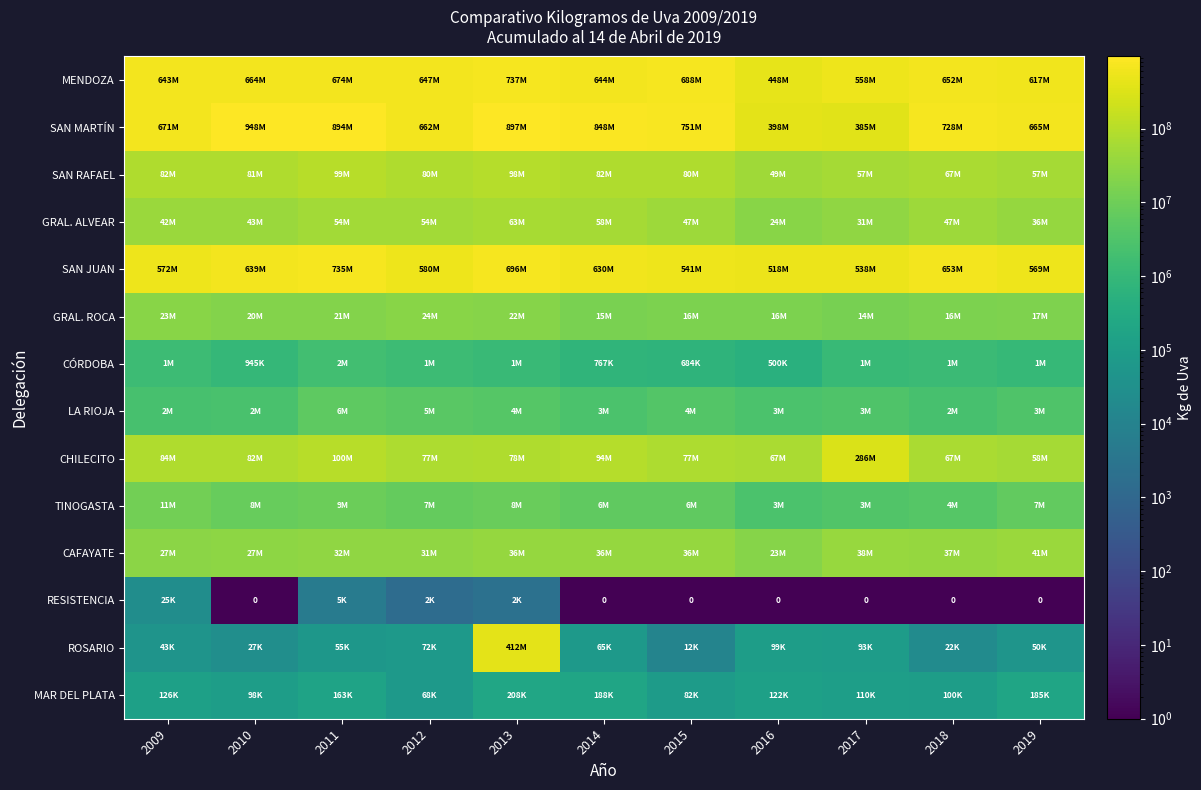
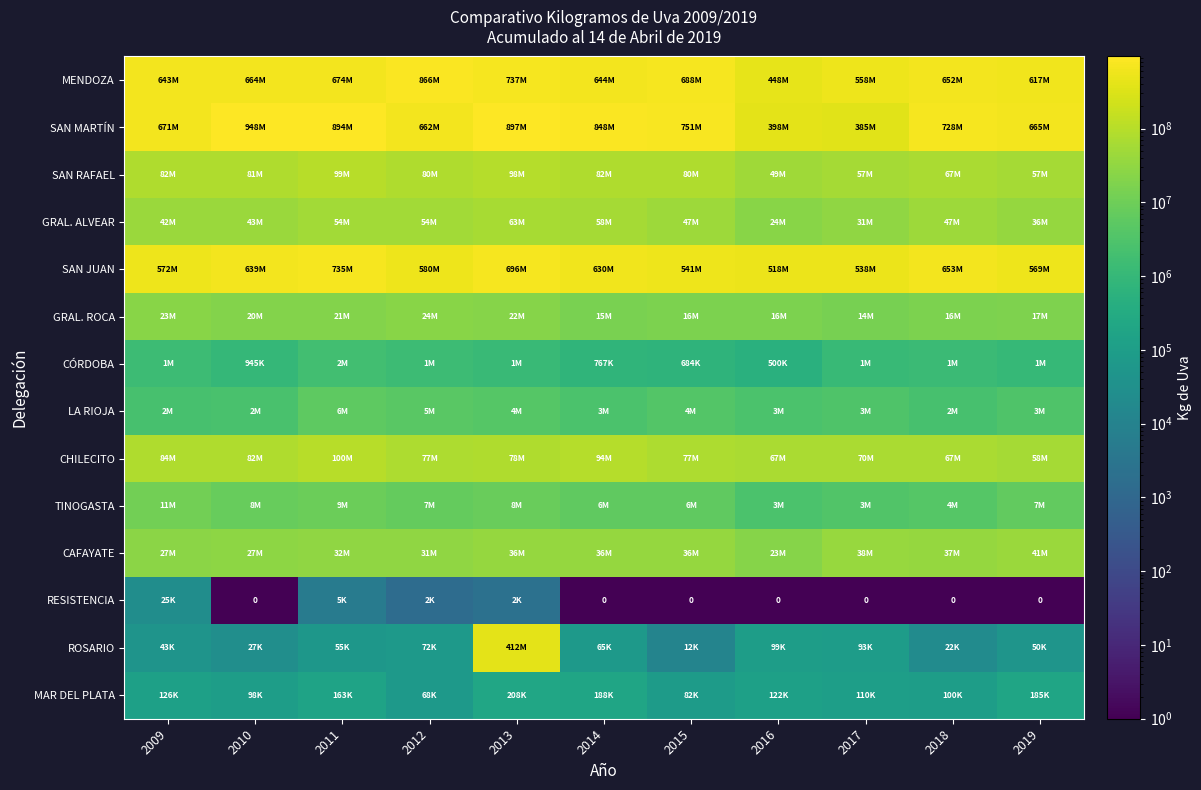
  {
    "MENDOZA": {
      "2009": "643M",
      "2010": "664M",
      "2011": "674M",
-     "2012": "647M",
+     "2012": "866M",
      "2013": "737M",
      "2014": "644M",
      "2015": "688M",
      "2016": "448M",
      "2017": "558M",
      "2018": "652M",
      "2019": "617M"
    },
    "SAN MARTÍN": {
      "2009": "671M",
      "2010": "948M",
      "2011": "894M",
      "2012": "662M",
      "2013": "897M",
      "2014": "848M",
      "2015": "751M",
      "2016": "398M",
      "2017": "385M",
      "2018": "728M",
      "2019": "665M"
    },
    "SAN RAFAEL": {
      "2009": "82M",
      "2010": "81M",
      "2011": "99M",
      "2012": "80M",
      "2013": "98M",
      "2014": "82M",
      "2015": "80M",
      "2016": "49M",
      "2017": "57M",
      "2018": "67M",
      "2019": "57M"
    },
    "GRAL. ALVEAR": {
      "2009": "42M",
      "2010": "43M",
      "2011": "54M",
      "2012": "54M",
      "2013": "63M",
      "2014": "58M",
      "2015": "47M",
      "2016": "24M",
      "2017": "31M",
      "2018": "47M",
      "2019": "36M"
    },
    "SAN JUAN": {
      "2009": "572M",
      "2010": "639M",
      "2011": "735M",
      "2012": "580M",
      "2013": "696M",
      "2014": "630M",
      "2015": "541M",
      "2016": "518M",
      "2017": "538M",
      "2018": "653M",
      "2019": "569M"
    },
    "GRAL. ROCA": {
      "2009": "23M",
      "2010": "20M",
      "2011": "21M",
      "2012": "24M",
      "2013": "22M",
      "2014": "15M",
      "2015": "16M",
      "2016": "16M",
      "2017": "14M",
      "2018": "16M",
      "2019": "17M"
    },
    "CÓRDOBA": {
      "2009": "1M",
      "2010": "945K",
      "2011": "2M",
      "2012": "1M",
      "2013": "1M",
      "2014": "767K",
      "2015": "684K",
      "2016": "500K",
      "2017": "1M",
      "2018": "1M",
      "2019": "1M"
    },
    "LA RIOJA": {
      "2009": "2M",
      "2010": "2M",
      "2011": "6M",
      "2012": "5M",
      "2013": "4M",
      "2014": "3M",
      "2015": "4M",
      "2016": "3M",
      "2017": "3M",
      "2018": "2M",
      "2019": "3M"
    },
    "CHILECITO": {
      "2009": "84M",
      "2010": "82M",
      "2011": "100M",
      "2012": "77M",
      "2013": "78M",
      "2014": "94M",
      "2015": "77M",
      "2016": "67M",
-     "2017": "286M",
+     "2017": "70M",
      "2018": "67M",
      "2019": "58M"
    },
    "TINOGASTA": {
      "2009": "11M",
      "2010": "8M",
      "2011": "9M",
      "2012": "7M",
      "2013": "8M",
      "2014": "6M",
      "2015": "6M",
      "2016": "3M",
      "2017": "3M",
      "2018": "4M",
      "2019": "7M"
    },
    "CAFAYATE": {
      "2009": "27M",
      "2010": "27M",
      "2011": "32M",
      "2012": "31M",
      "2013": "36M",
      "2014": "36M",
      "2015": "36M",
      "2016": "23M",
      "2017": "38M",
      "2018": "37M",
      "2019": "41M"
    },
    "RESISTENCIA": {
      "2009": "25K",
      "2010": "0",
      "2011": "5K",
      "2012": "2K",
      "2013": "2K",
      "2014": "0",
      "2015": "0",
      "2016": "0",
      "2017": "0",
      "2018": "0",
      "2019": "0"
    },
    "ROSARIO": {
      "2009": "43K",
      "2010": "27K",
      "2011": "55K",
      "2012": "72K",
      "2013": "412M",
      "2014": "65K",
      "2015": "12K",
      "2016": "99K",
      "2017": "93K",
      "2018": "22K",
      "2019": "50K"
    },
    "MAR DEL PLATA": {
      "2009": "126K",
      "2010": "98K",
      "2011": "163K",
      "2012": "68K",
      "2013": "208K",
      "2014": "188K",
      "2015": "82K",
      "2016": "122K",
      "2017": "110K",
      "2018": "100K",
      "2019": "185K"
    }
  }
